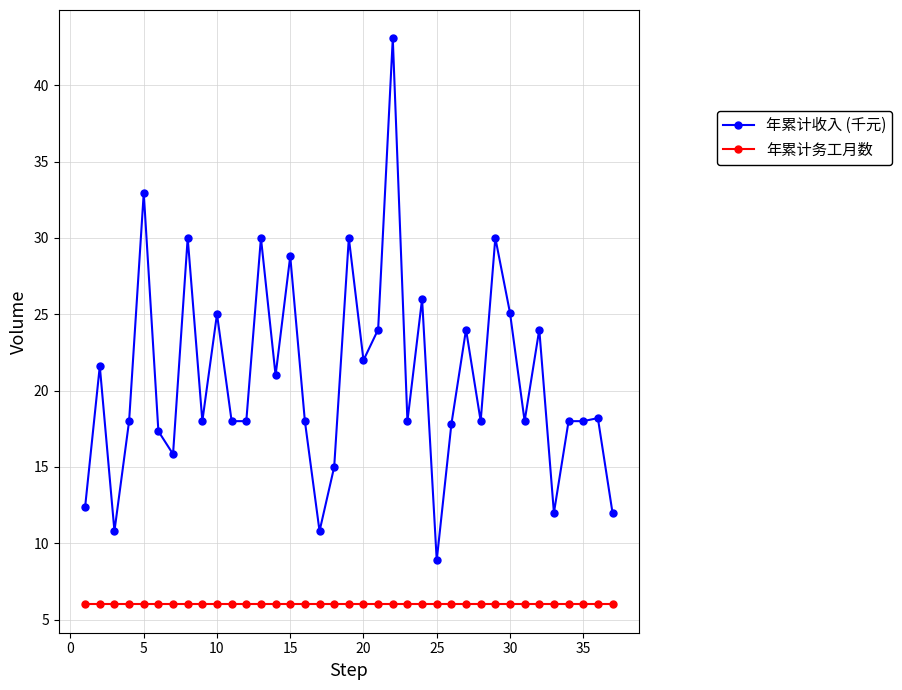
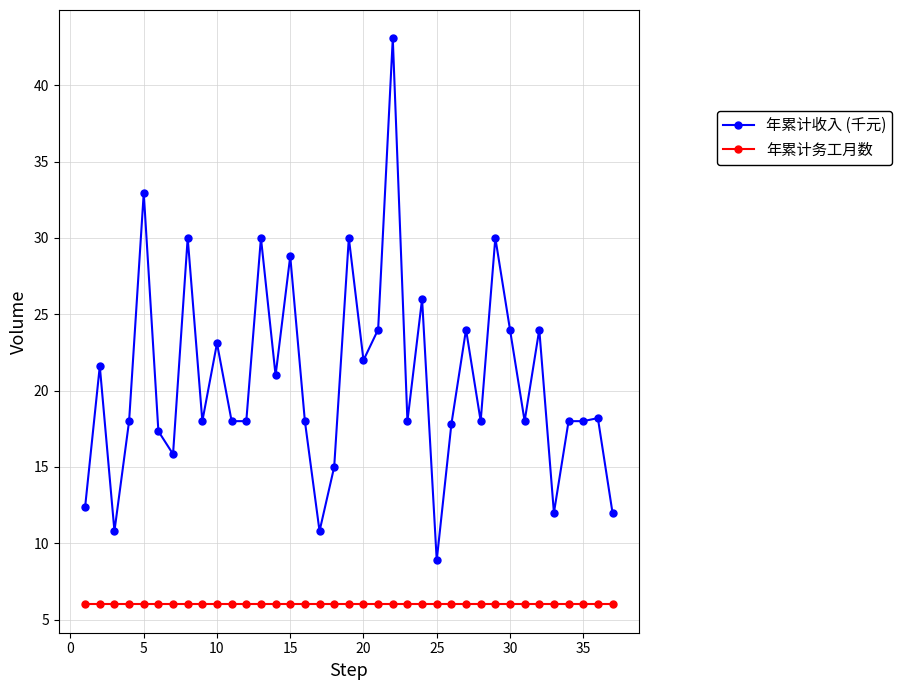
  {
    "年累计收入 (千元)": {
      "5": 32.9,
-     "10": 25.0,
+     "10": 23.1,
      "15": 28.8,
      "20": 22.0,
      "25": 8.9,
-     "30": 25.1,
+     "30": 24.0,
      "35": 18.0
    },
    "年累计务工月数": {
      "5": 6.0,
      "10": 6.0,
      "15": 6.0,
      "20": 6.0,
      "25": 6.0,
      "30": 6.0,
      "35": 6.0
    }
  }
